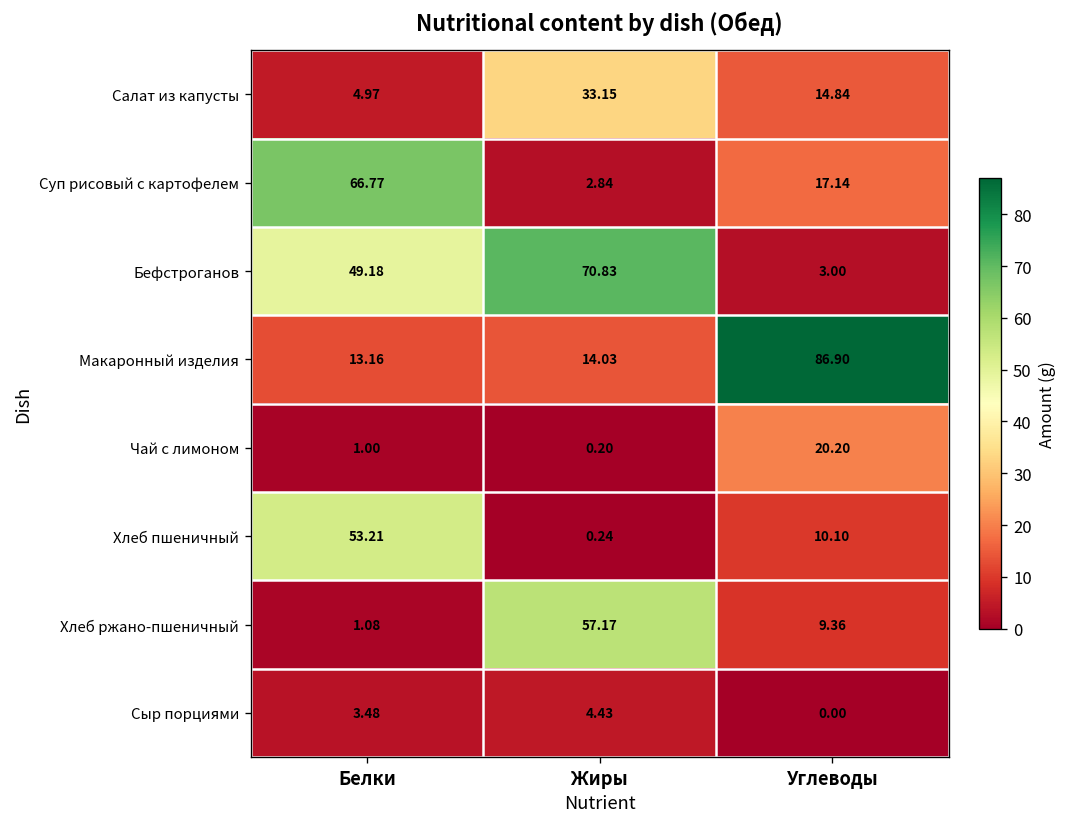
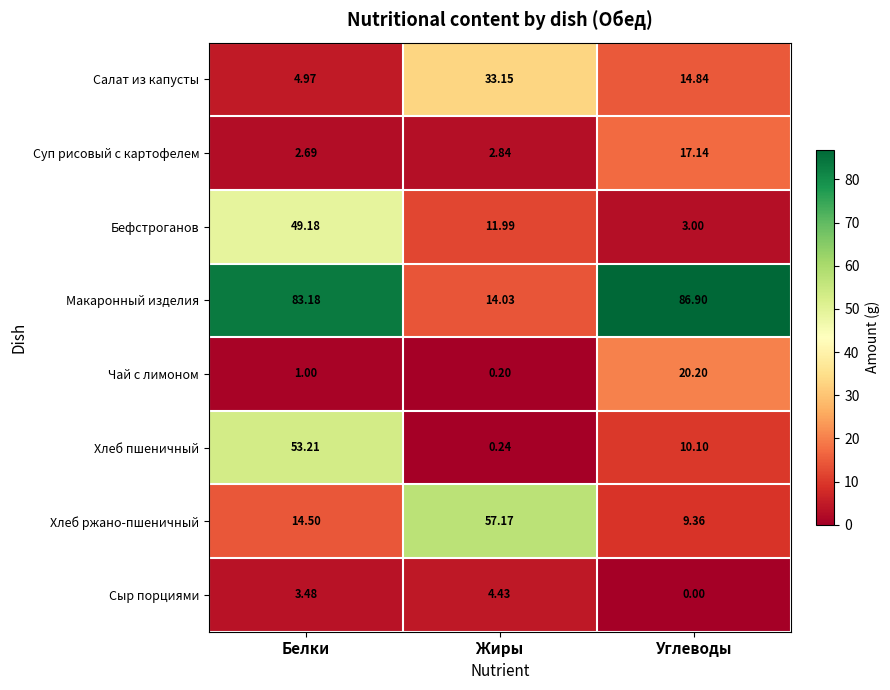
  {
    "Салат из капусты": {
      "Белки": 4.97,
      "Жиры": 33.15,
      "Углеводы": 14.84
    },
    "Суп рисовый с картофелем": {
-     "Белки": 66.77,
+     "Белки": 2.69,
      "Жиры": 2.84,
      "Углеводы": 17.14
    },
    "Бефстроганов": {
      "Белки": 49.18,
-     "Жиры": 70.83,
+     "Жиры": 11.99,
      "Углеводы": 3.00
    },
    "Макаронный изделия": {
-     "Белки": 13.16,
+     "Белки": 83.18,
      "Жиры": 14.03,
      "Углеводы": 86.90
    },
    "Чай с лимоном": {
      "Белки": 1.00,
      "Жиры": 0.20,
      "Углеводы": 20.20
    },
    "Хлеб пшеничный": {
      "Белки": 53.21,
      "Жиры": 0.24,
      "Углеводы": 10.10
    },
    "Хлеб ржано-пшеничный": {
-     "Белки": 1.08,
+     "Белки": 14.50,
      "Жиры": 57.17,
      "Углеводы": 9.36
    },
    "Сыр порциями": {
      "Белки": 3.48,
      "Жиры": 4.43,
      "Углеводы": 0.00
    }
  }
